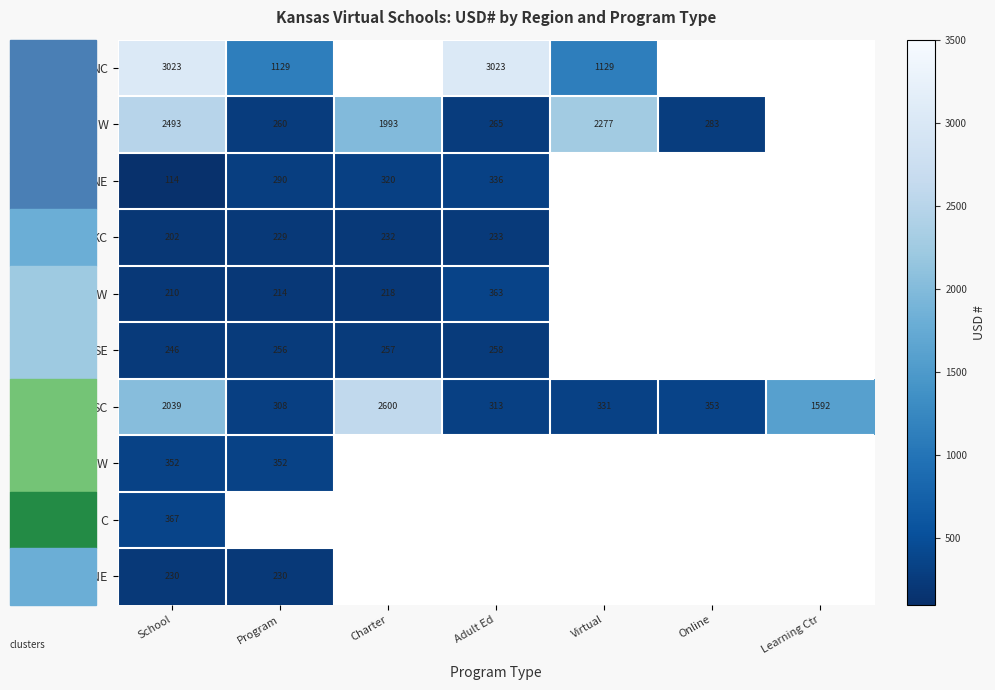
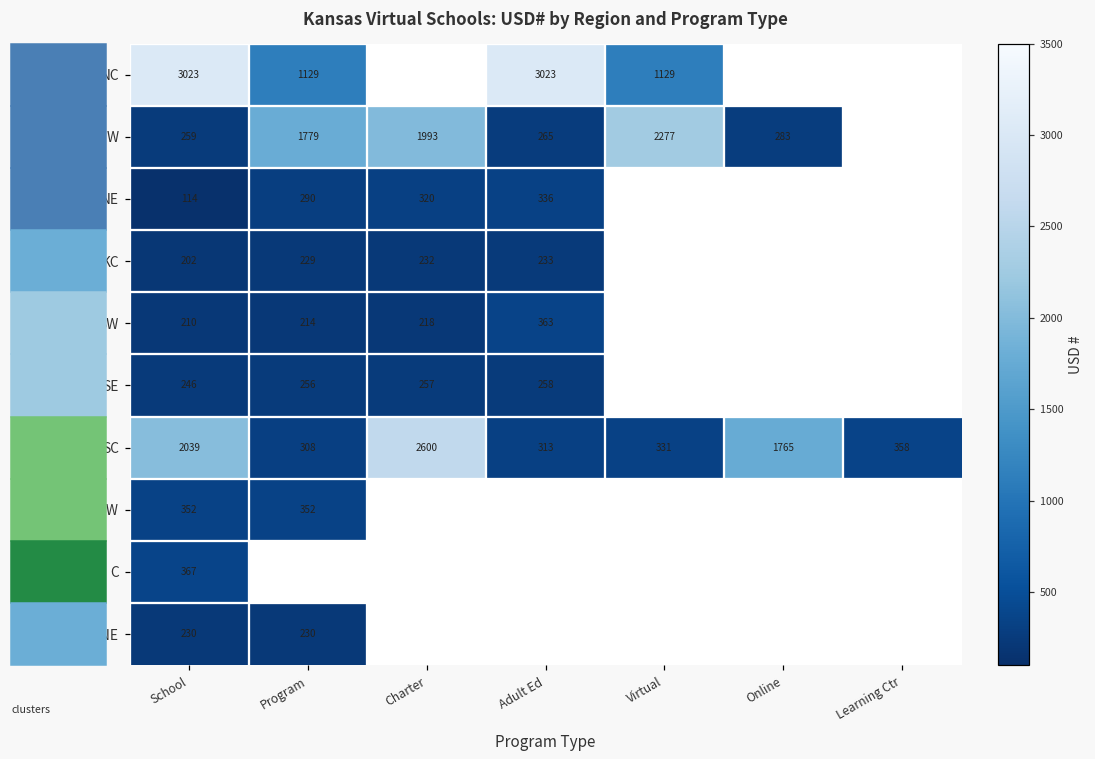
  {
    "NC": {
      "School": 3023,
      "Program": 1129,
      "Adult Ed": 3023,
      "Virtual": 1129
    },
    "W": {
-     "School": 2493,
-     "Program": 260,
+     "School": 259,
+     "Program": 1779,
      "Charter": 1993,
      "Adult Ed": 265,
      "Virtual": 2277,
      "Online": 283
    },
    "NE": {
      "School": 114,
      "Program": 290,
      "Charter": 320,
      "Adult Ed": 336
    },
    "KC": {
      "School": 202,
      "Program": 229,
      "Charter": 232,
      "Adult Ed": 233
    },
    "SW": {
      "School": 210,
      "Program": 214,
      "Charter": 218,
      "Adult Ed": 363
    },
    "SE": {
      "School": 246,
      "Program": 256,
      "Charter": 257,
      "Adult Ed": 258
    },
    "SC": {
      "School": 2039,
      "Program": 308,
      "Charter": 2600,
      "Adult Ed": 313,
      "Virtual": 331,
-     "Online": 353,
-     "Learning Ctr": 1592
+     "Online": 1765,
+     "Learning Ctr": 358
    },
    "NW": {
      "School": 352,
      "Program": 352
    },
    "C": {
      "School": 367
    },
    "KC/NE": {
      "School": 230,
      "Program": 230
    }
  }
